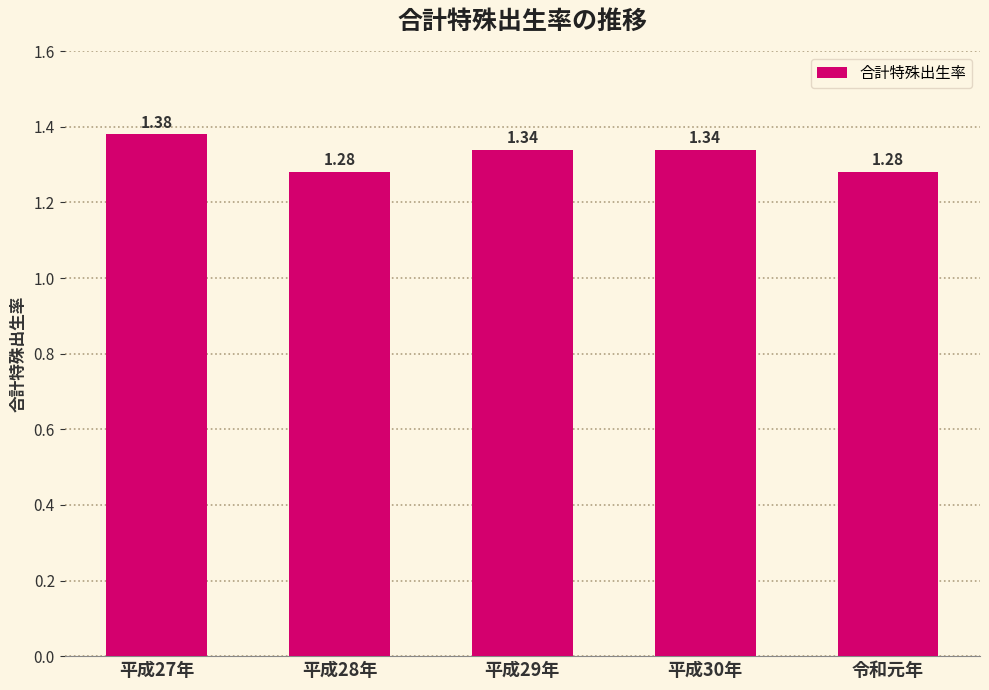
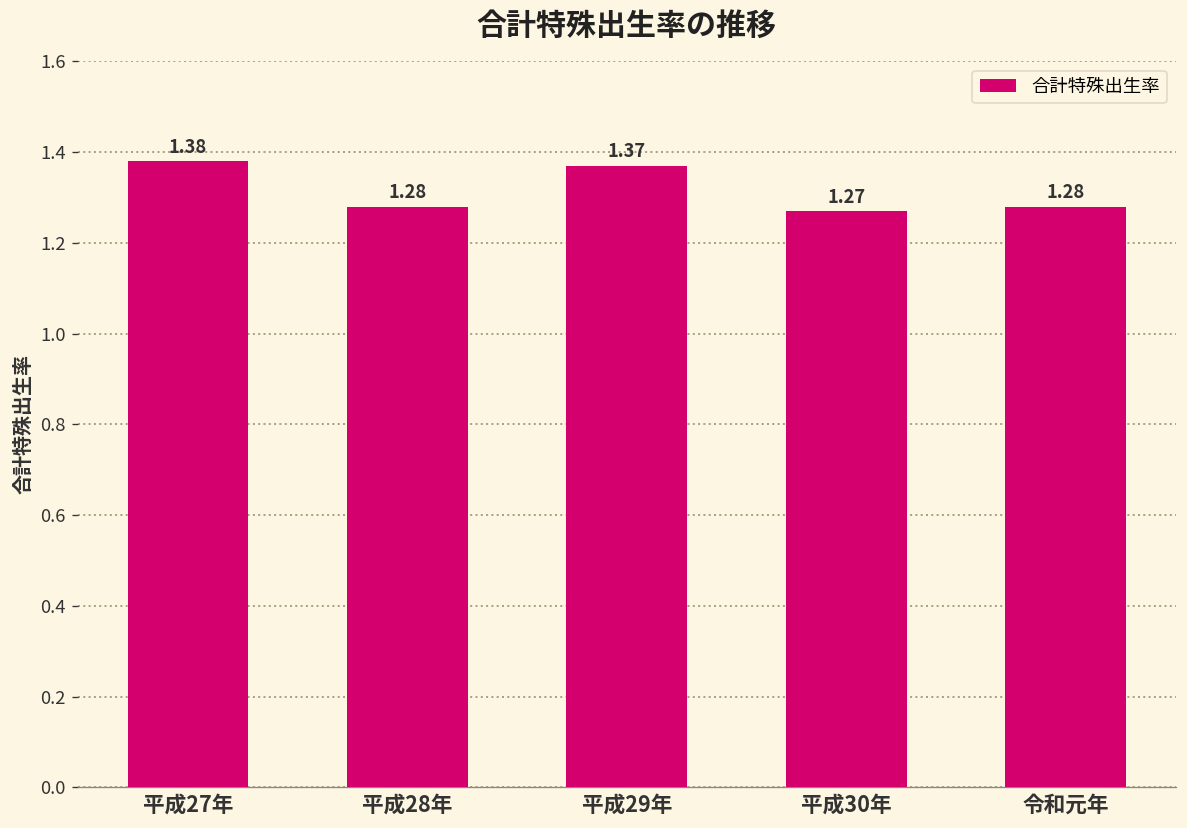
  {
    "平成27年": 1.38,
    "平成28年": 1.28,
-   "平成29年": 1.34,
-   "平成30年": 1.34,
+   "平成29年": 1.37,
+   "平成30年": 1.27,
    "令和元年": 1.28
  }
